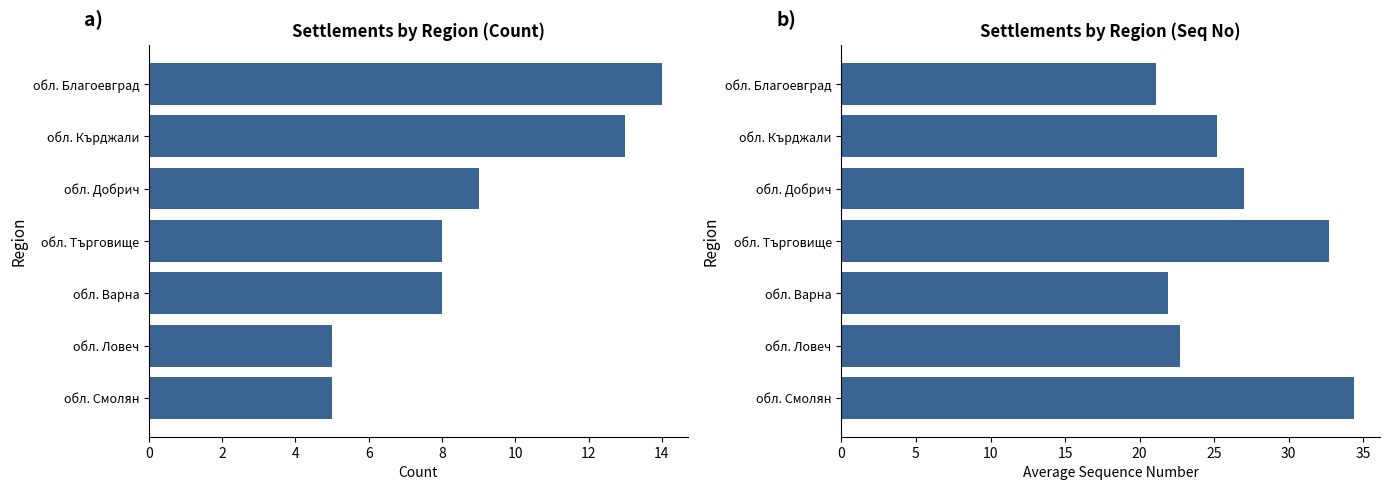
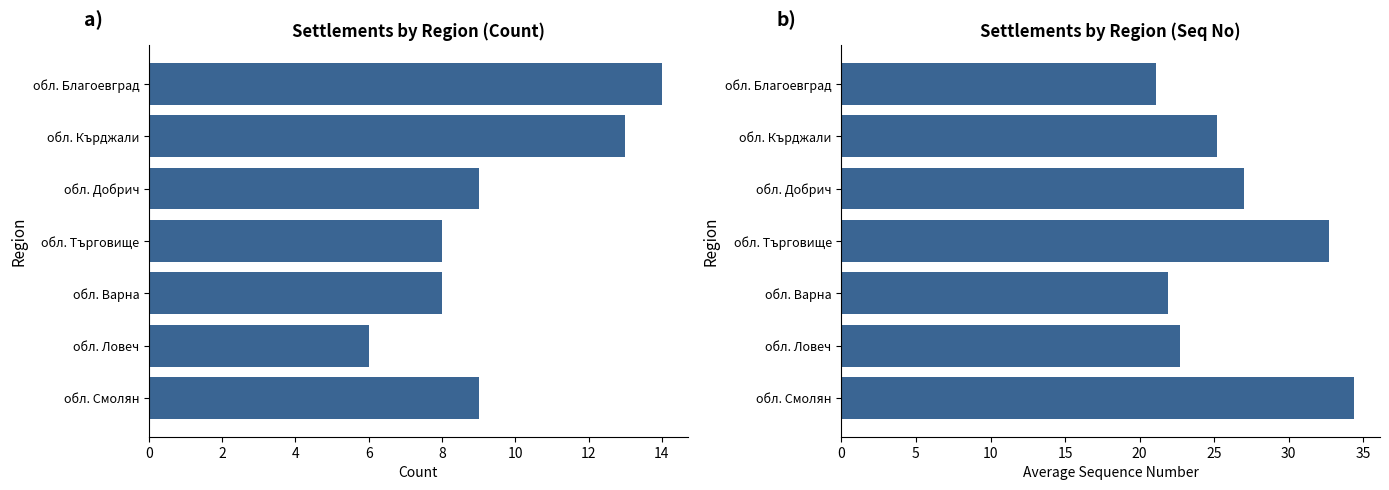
  {
    "Settlements by Region (Count)": {
      "обл. Благоевград": 14,
      "обл. Кърджали": 13,
      "обл. Добрич": 9,
      "обл. Търговище": 8,
      "обл. Варна": 8,
-     "обл. Ловеч": 5,
-     "обл. Смолян": 5
+     "обл. Ловеч": 6,
+     "обл. Смолян": 9
    },
    "Settlements by Region (Seq No)": {
      "обл. Благоевград": 21.1,
      "обл. Кърджали": 25.2,
      "обл. Добрич": 27.0,
      "обл. Търговище": 32.7,
      "обл. Варна": 21.9,
      "обл. Ловеч": 22.7,
      "обл. Смолян": 34.4
    }
  }
